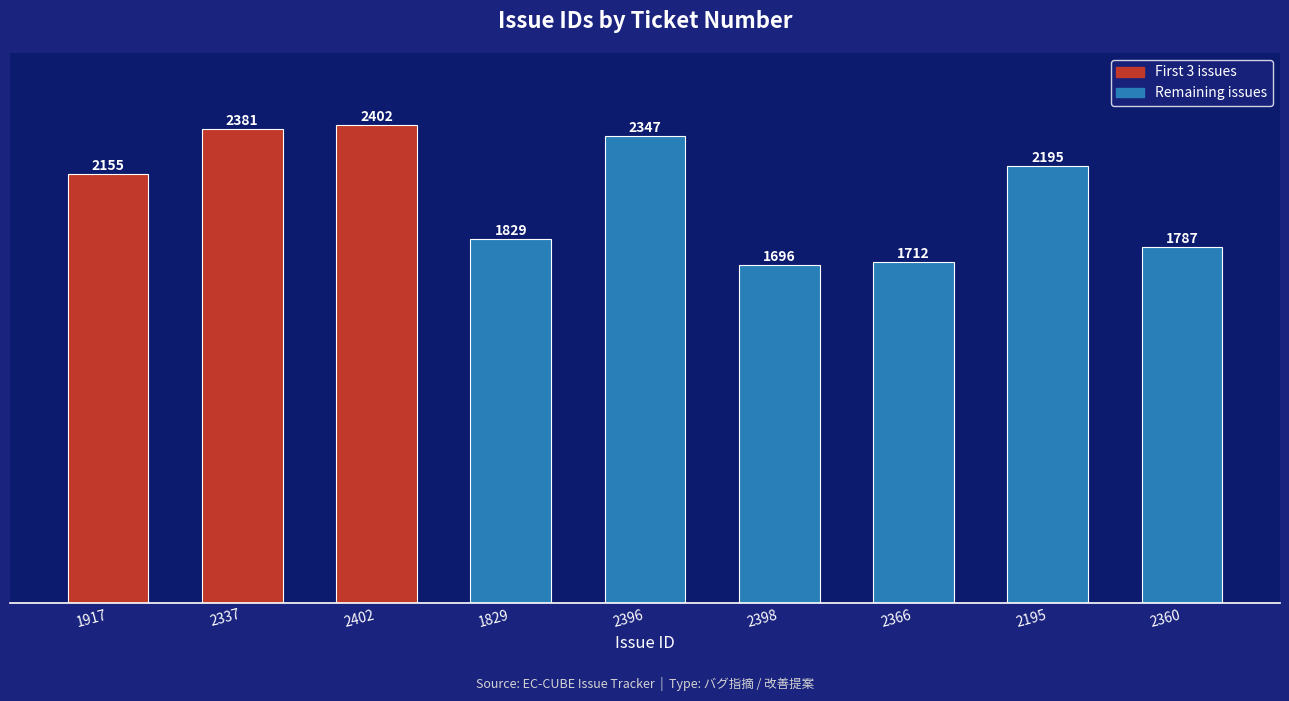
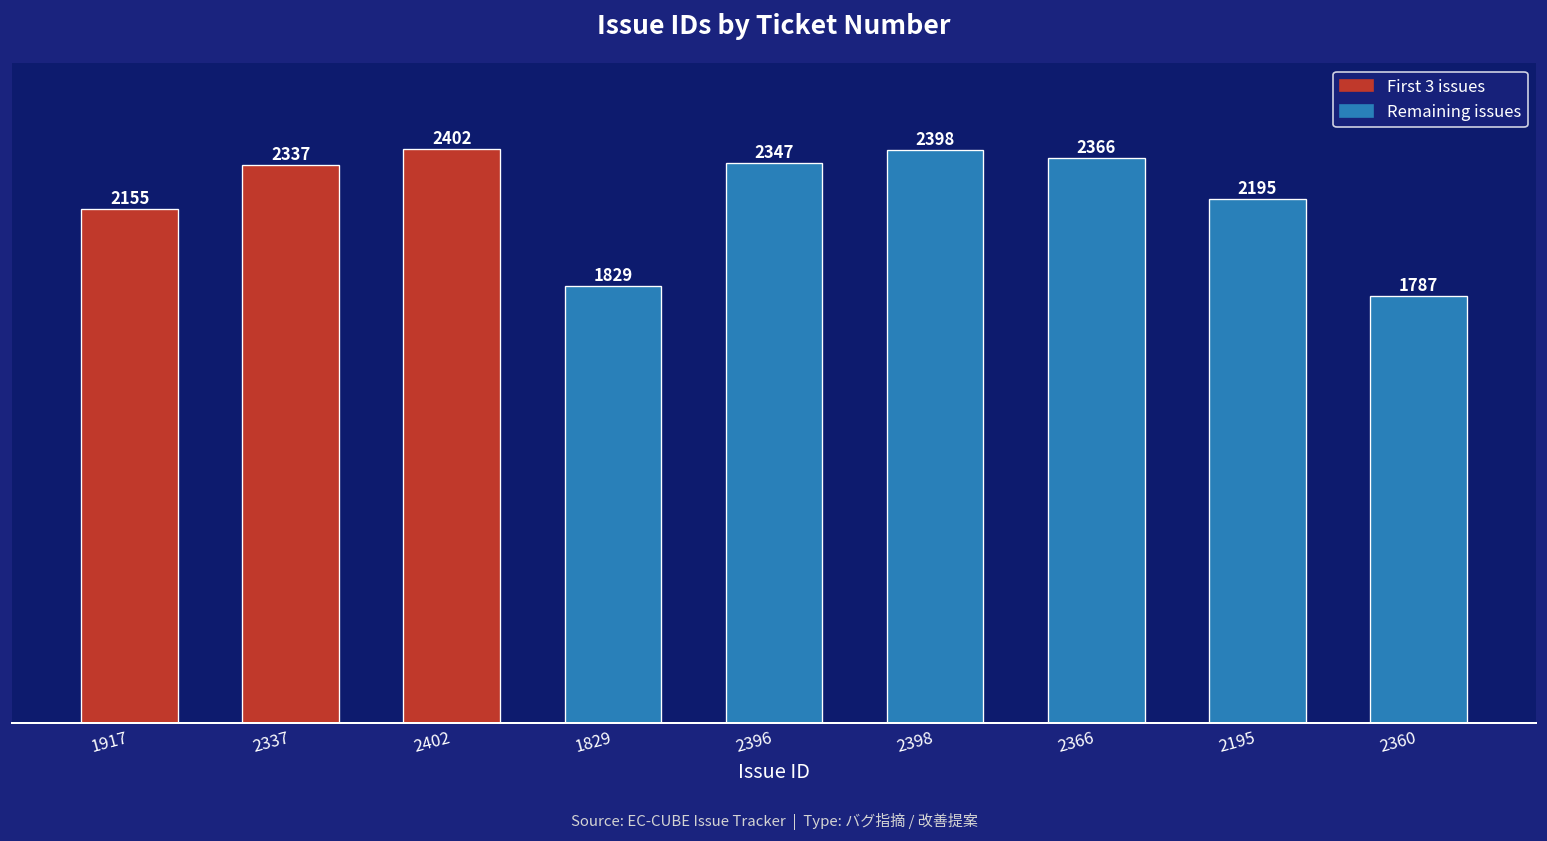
  {
    "1917": 2155,
-   "2337": 2381,
+   "2337": 2337,
    "2402": 2402,
    "1829": 1829,
    "2396": 2347,
-   "2398": 1696,
-   "2366": 1712,
+   "2398": 2398,
+   "2366": 2366,
    "2195": 2195,
    "2360": 1787
  }
